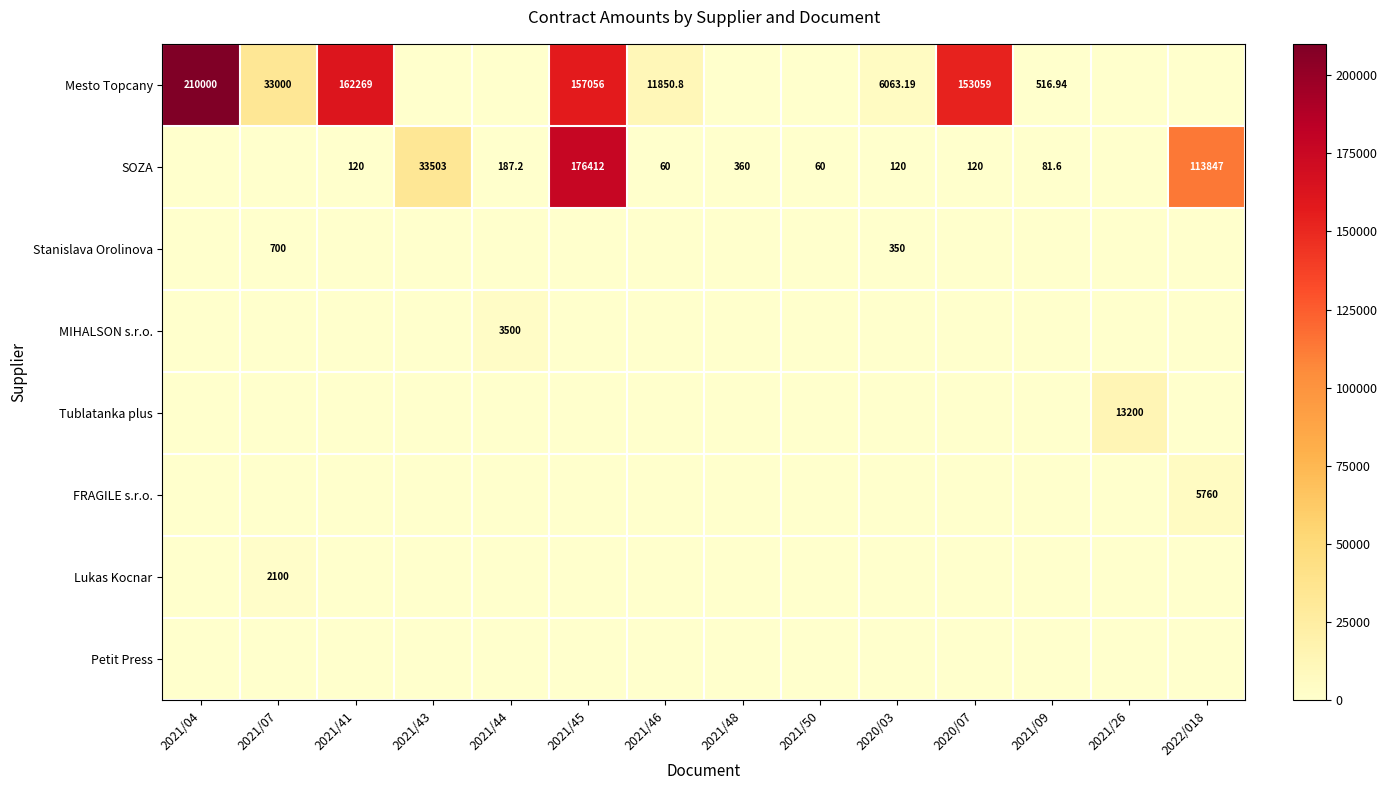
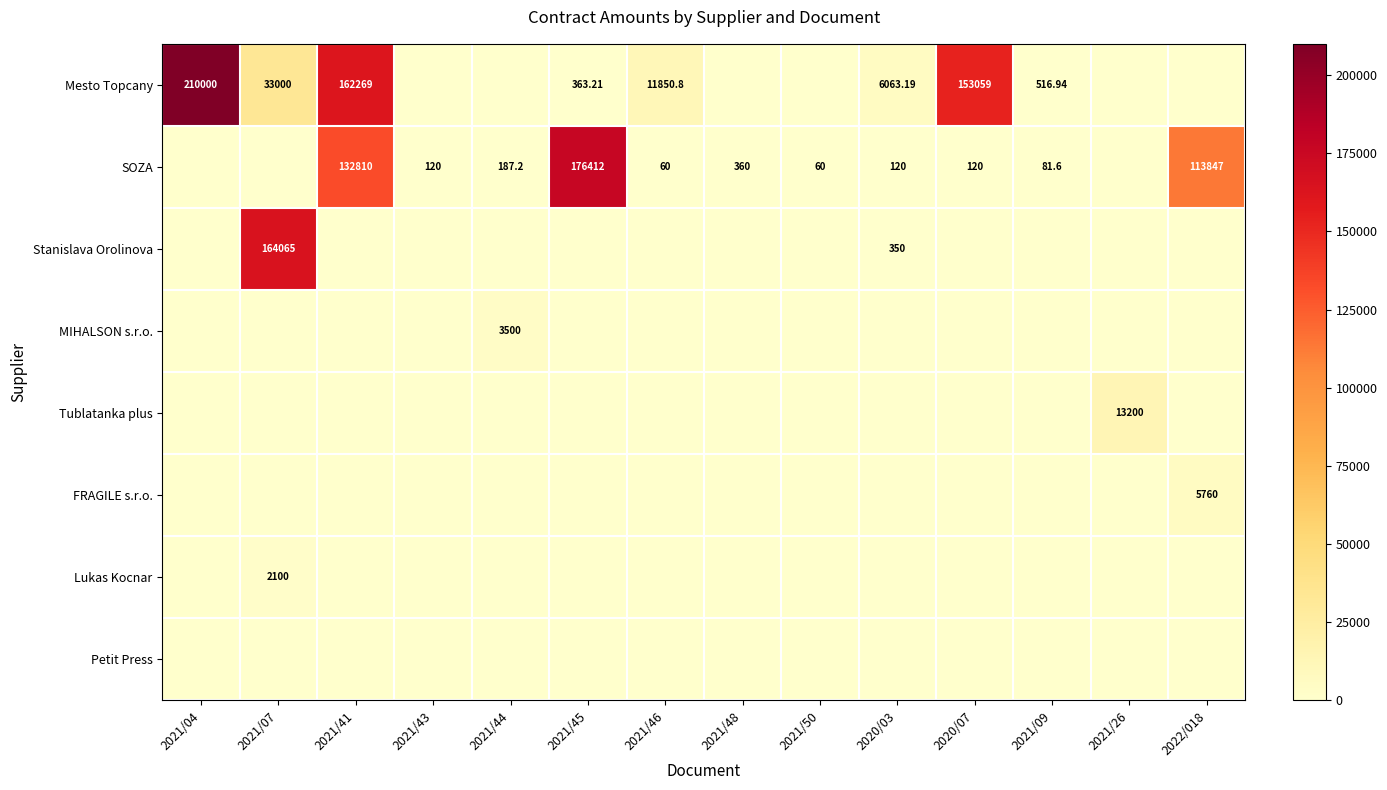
  {
    "Mesto Topcany": {
      "2021/04": 210000,
      "2021/07": 33000,
      "2021/41": 162269,
-     "2021/45": 157056,
+     "2021/45": 363.21,
      "2021/46": 11850.8,
      "2020/03": 6063.19,
      "2020/07": 153059,
      "2021/09": 516.94
    },
    "SOZA": {
-     "2021/41": 120,
-     "2021/43": 33503,
+     "2021/41": 132810,
+     "2021/43": 120,
      "2021/44": 187.2,
      "2021/45": 176412,
      "2021/46": 60,
      "2021/48": 360,
      "2021/50": 60,
      "2020/03": 120,
      "2020/07": 120,
      "2021/09": 81.6,
      "2022/018": 113847
    },
    "Stanislava Orolinova": {
-     "2021/07": 700,
+     "2021/07": 164065,
      "2020/03": 350
    },
    "MIHALSON s.r.o.": {
      "2021/44": 3500
    },
    "Tublatanka plus": {
      "2021/26": 13200
    },
    "FRAGILE s.r.o.": {
      "2022/018": 5760
    },
    "Lukas Kocnar": {
      "2021/07": 2100
    }
  }
